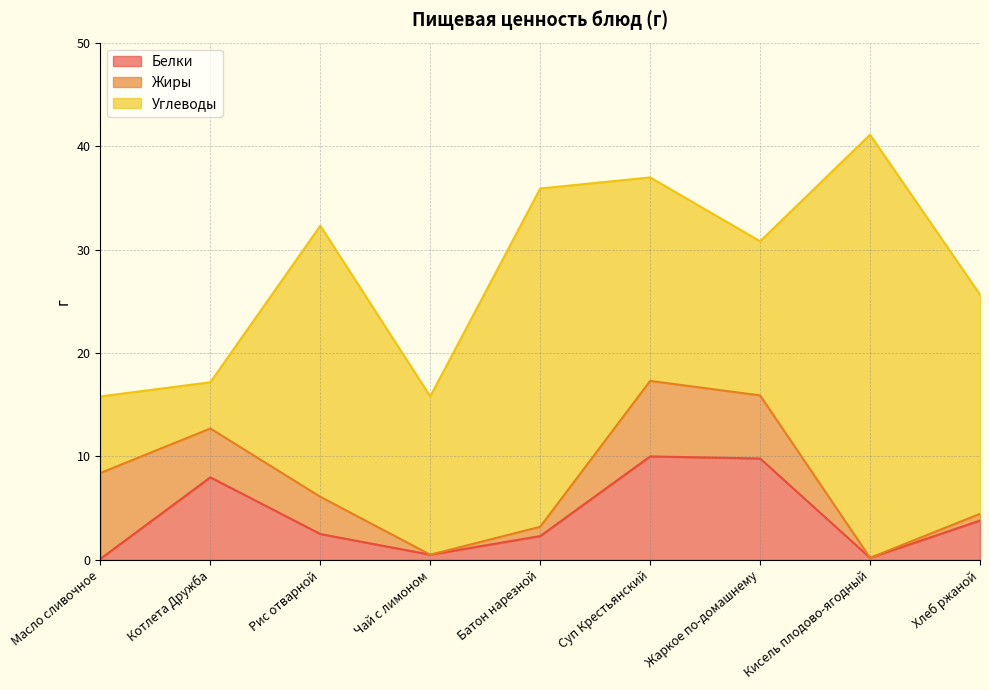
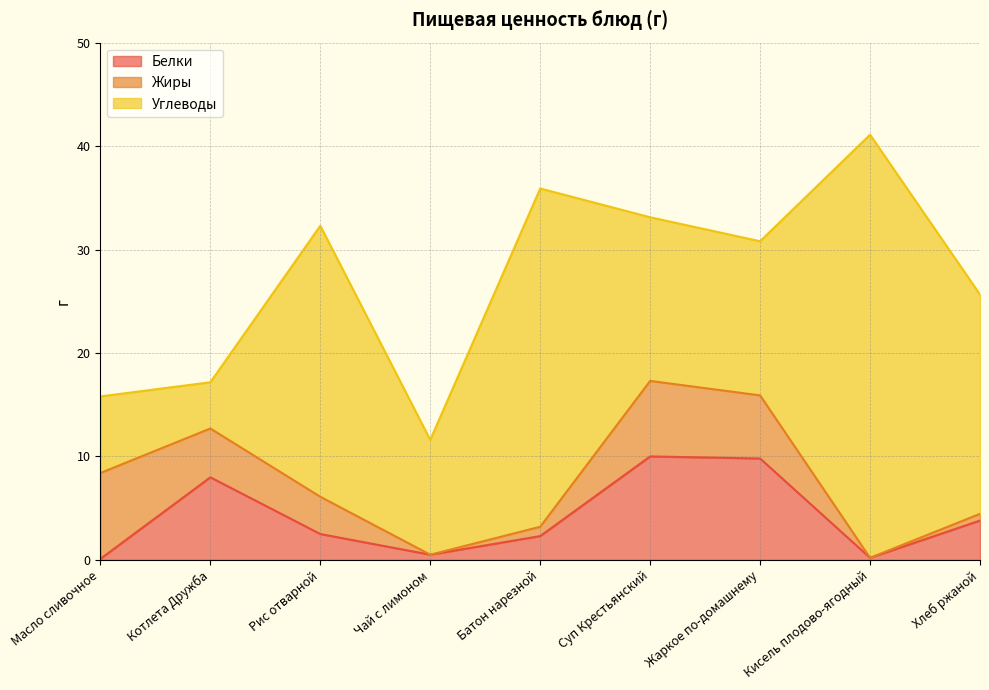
  {
    "Углеводы": {
      "Масло сливочное": 7.4,
      "Котлета Дружба": 4.5,
      "Рис отварной": 26.2,
-     "Чай с лимоном": 15.3,
+     "Чай с лимоном": 11.1,
      "Батон нарезной": 32.7,
-     "Суп Крестьянский": 19.7,
+     "Суп Крестьянский": 15.8,
      "Жаркое по-домашнему": 14.9,
      "Кисель плодово-ягодный": 40.9,
      "Хлеб ржаной": 21.2
    }
  }
